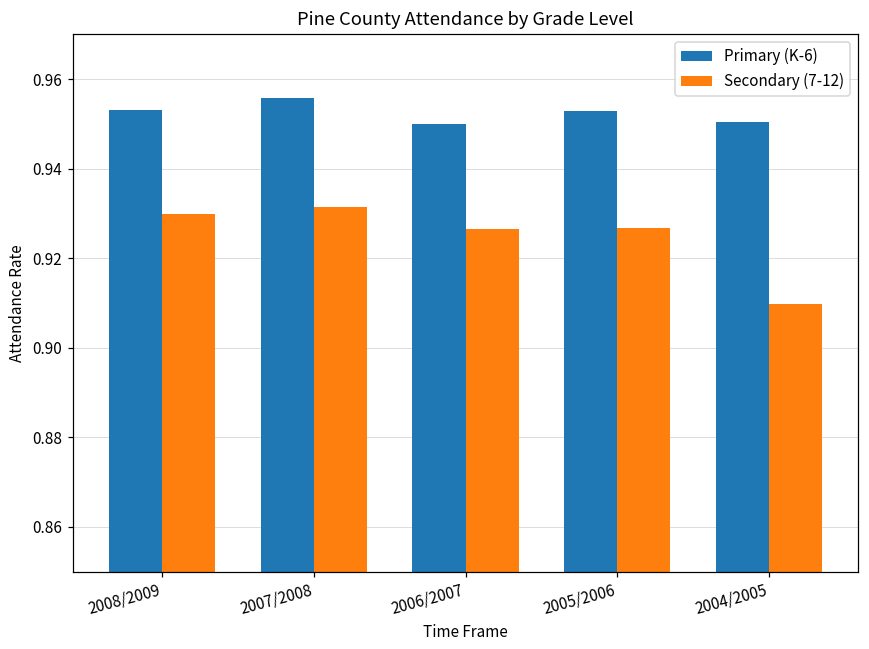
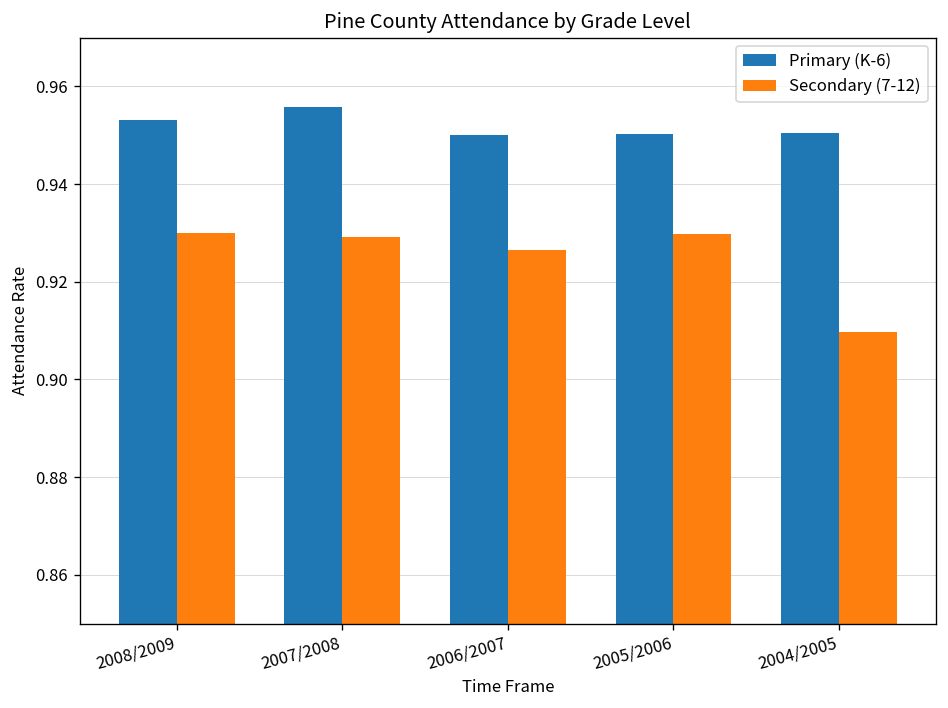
  {
    "Primary (K-6)": {
      "2008/2009": 0.953,
      "2007/2008": 0.956,
      "2006/2007": 0.950,
-     "2005/2006": 0.953,
+     "2005/2006": 0.950,
      "2004/2005": 0.951
    },
    "Secondary (7-12)": {
      "2008/2009": 0.930,
-     "2007/2008": 0.931,
+     "2007/2008": 0.929,
      "2006/2007": 0.926,
-     "2005/2006": 0.927,
+     "2005/2006": 0.930,
      "2004/2005": 0.910
    }
  }
